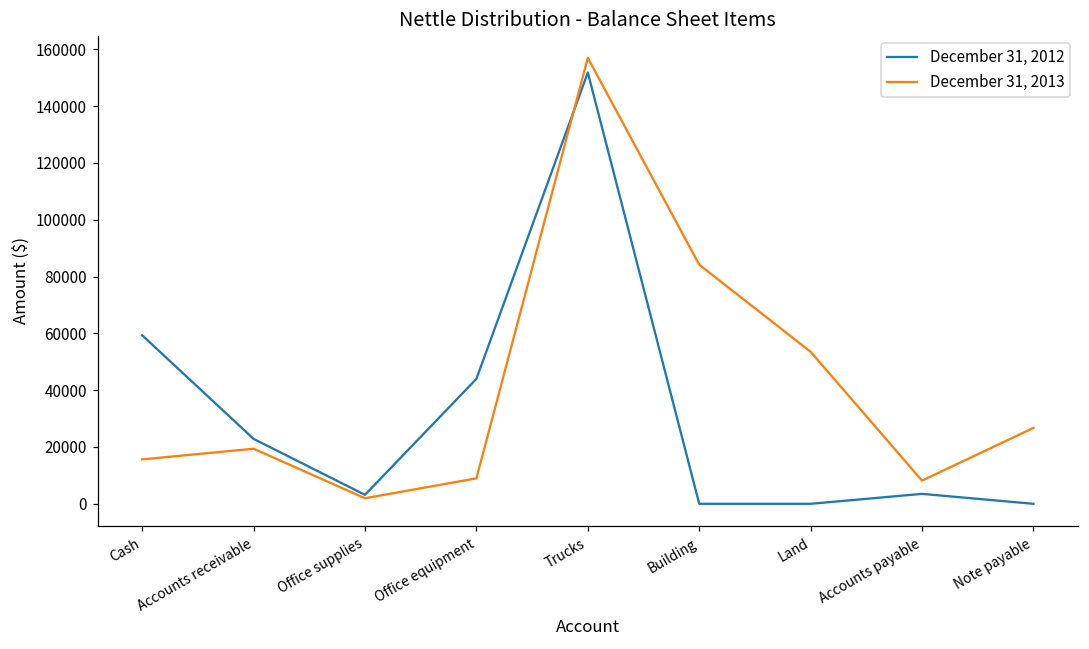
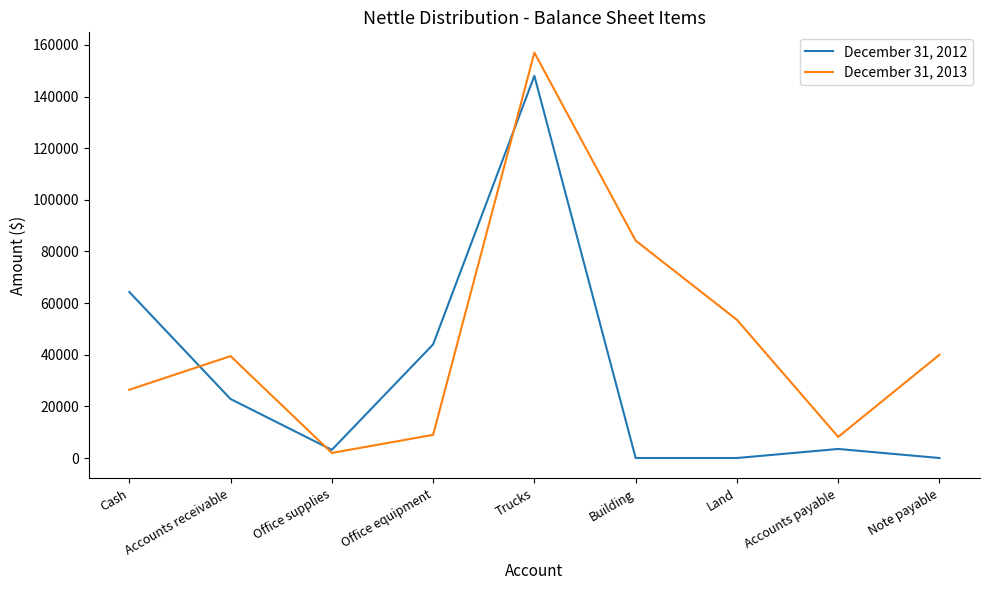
  {
    "December 31, 2012": {
-     "Cash": 59000,
+     "Cash": 64000,
      "Accounts receivable": 23000,
      "Office supplies": 3000,
      "Office equipment": 44000,
-     "Trucks": 152000,
+     "Trucks": 148000,
      "Building": 0,
      "Land": 0,
      "Accounts payable": 4000,
      "Note payable": 0
    },
    "December 31, 2013": {
-     "Cash": 16000,
-     "Accounts receivable": 19000,
+     "Cash": 26000,
+     "Accounts receivable": 39000,
      "Office supplies": 2000,
      "Office equipment": 9000,
      "Trucks": 157000,
      "Building": 84000,
      "Land": 54000,
      "Accounts payable": 8000,
-     "Note payable": 27000
+     "Note payable": 40000
    }
  }
